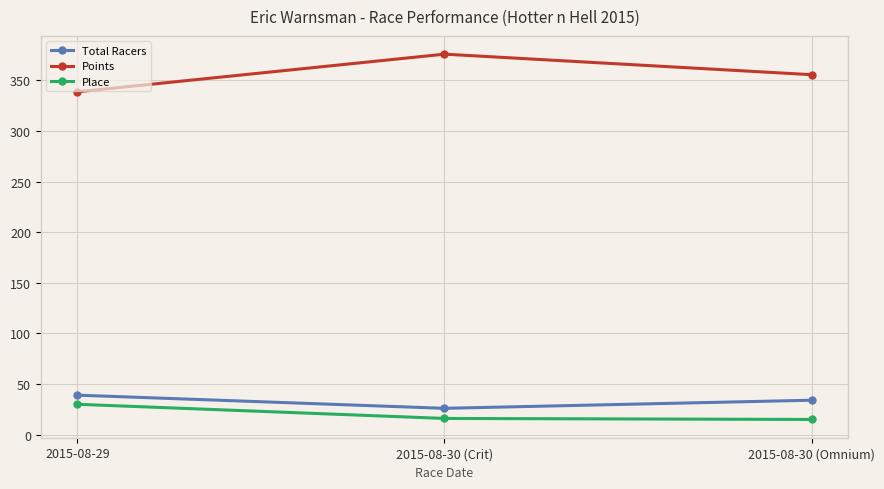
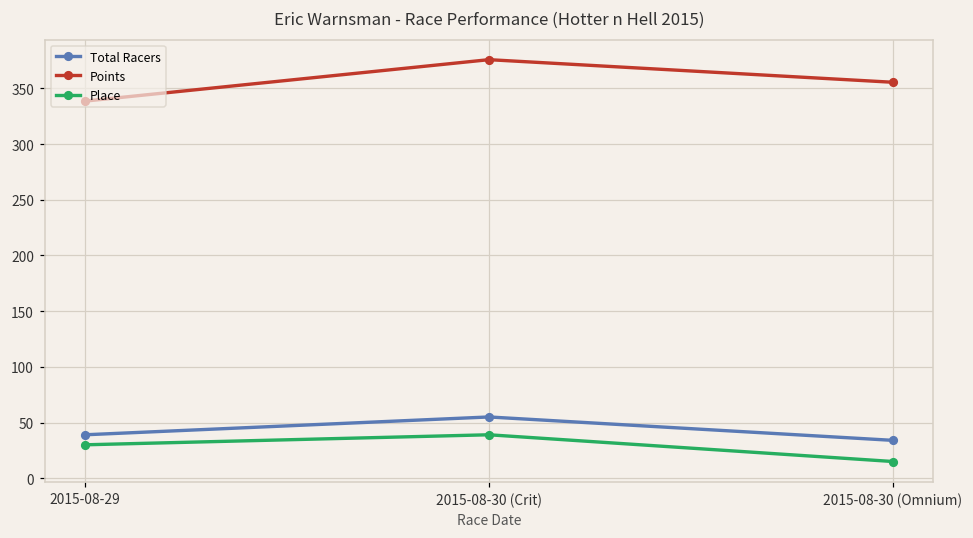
  {
    "Total Racers": {
      "2015-08-29": 39,
-     "2015-08-30 (Crit)": 26,
+     "2015-08-30 (Crit)": 55,
      "2015-08-30 (Omnium)": 34
    },
    "Points": {
      "2015-08-29": 339,
      "2015-08-30 (Crit)": 376,
      "2015-08-30 (Omnium)": 356
    },
    "Place": {
      "2015-08-29": 30,
-     "2015-08-30 (Crit)": 16,
+     "2015-08-30 (Crit)": 39,
      "2015-08-30 (Omnium)": 15
    }
  }
